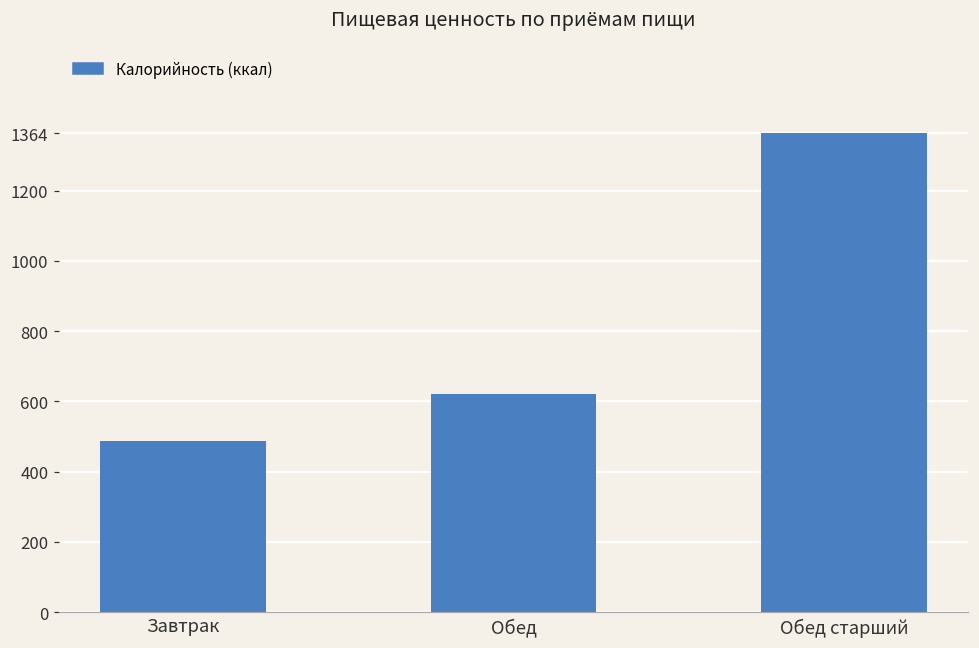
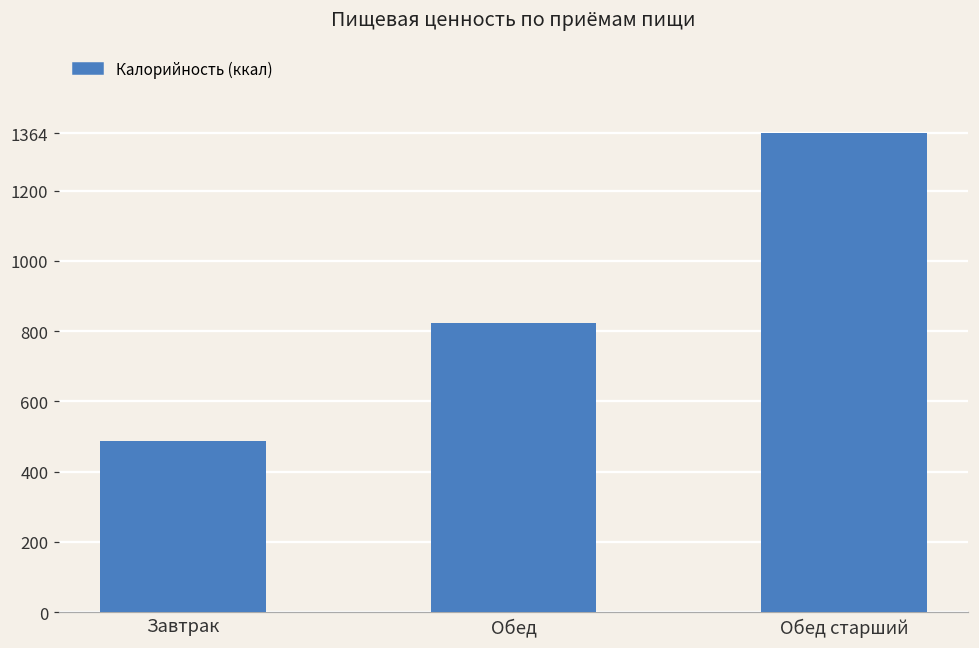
  {
    "Завтрак": 490,
-   "Обед": 620,
+   "Обед": 820,
    "Обед старший": 1360
  }
